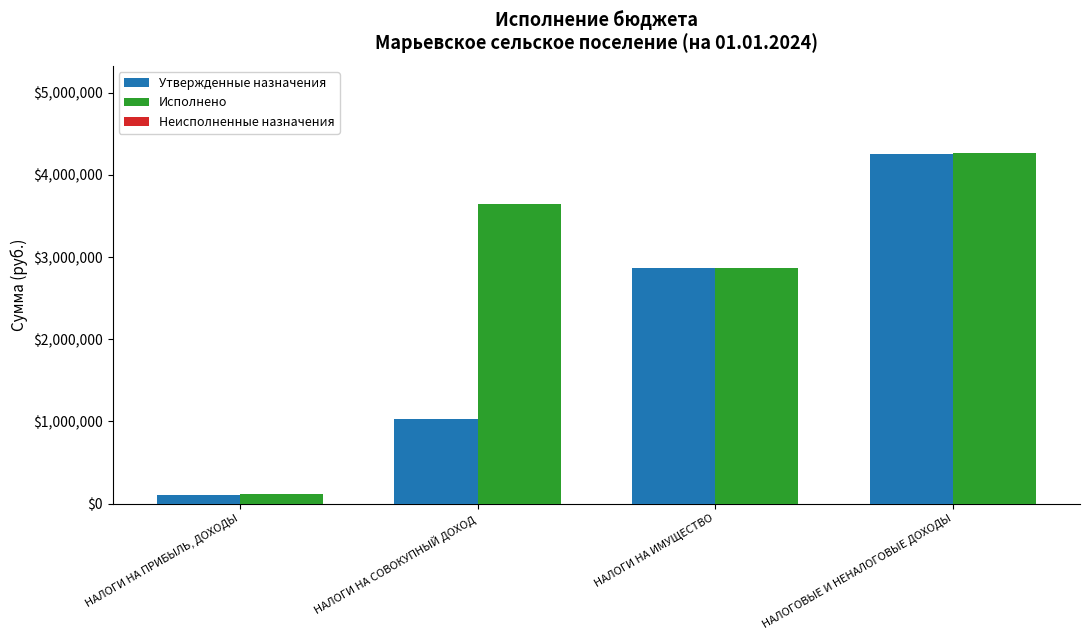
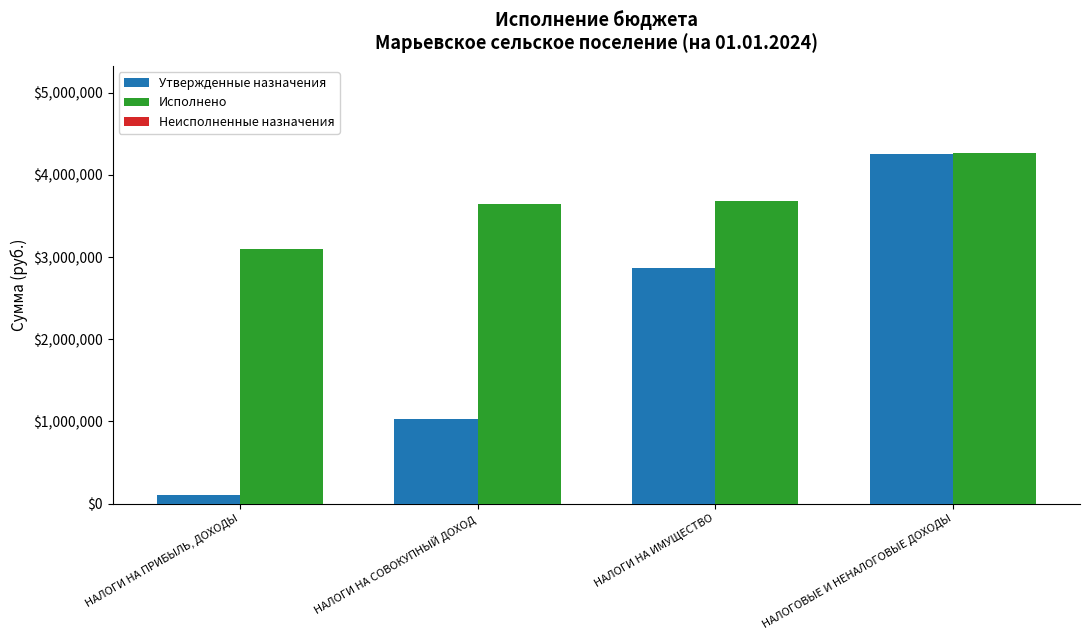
  {
    "Неисполненные назначения": {
      "НАЛОГИ НА ПРИБЫЛЬ, ДОХОДЫ": "$100,000",
      "НАЛОГИ НА СОВОКУПНЫЙ ДОХОД": "$1,000,000",
      "НАЛОГИ НА ИМУЩЕСТВО": "$2,900,000",
      "НАЛОГОВЫЕ И НЕНАЛОГОВЫЕ ДОХОДЫ": "$4,300,000"
    },
    "Исполнено": {
-     "НАЛОГИ НА ПРИБЫЛЬ, ДОХОДЫ": "$100,000",
+     "НАЛОГИ НА ПРИБЫЛЬ, ДОХОДЫ": "$3,100,000",
      "НАЛОГИ НА СОВОКУПНЫЙ ДОХОД": "$3,600,000",
-     "НАЛОГИ НА ИМУЩЕСТВО": "$2,900,000",
+     "НАЛОГИ НА ИМУЩЕСТВО": "$3,700,000",
      "НАЛОГОВЫЕ И НЕНАЛОГОВЫЕ ДОХОДЫ": "$4,300,000"
    }
  }
